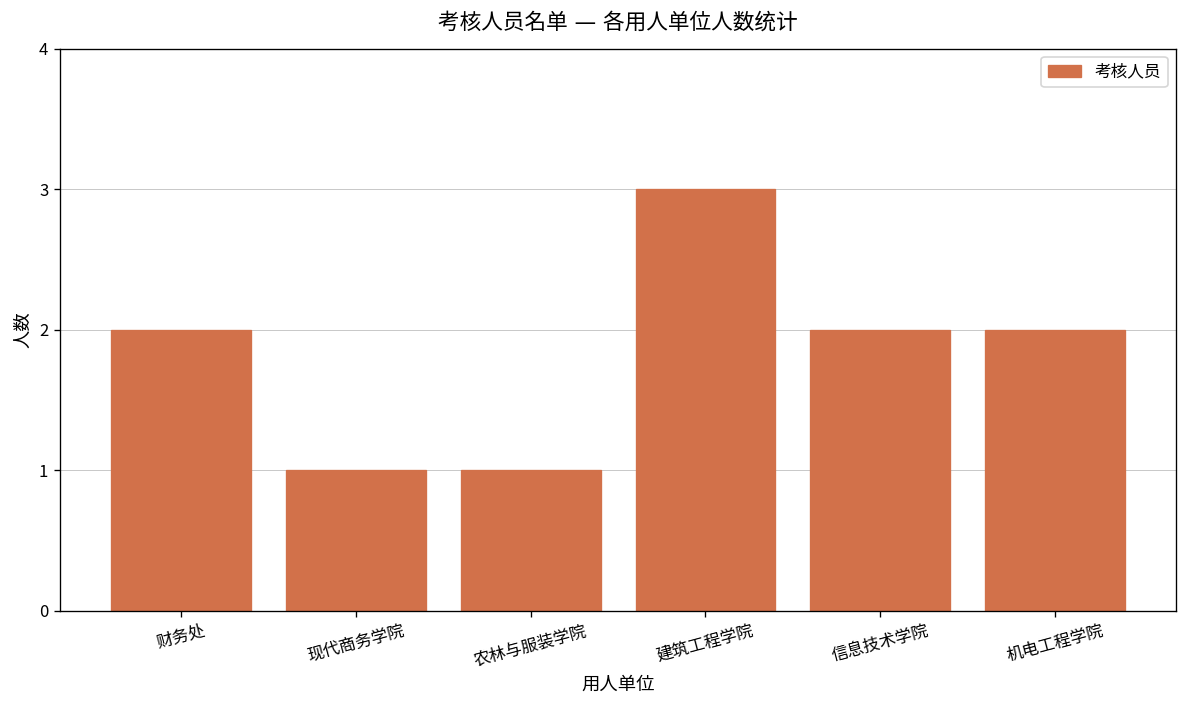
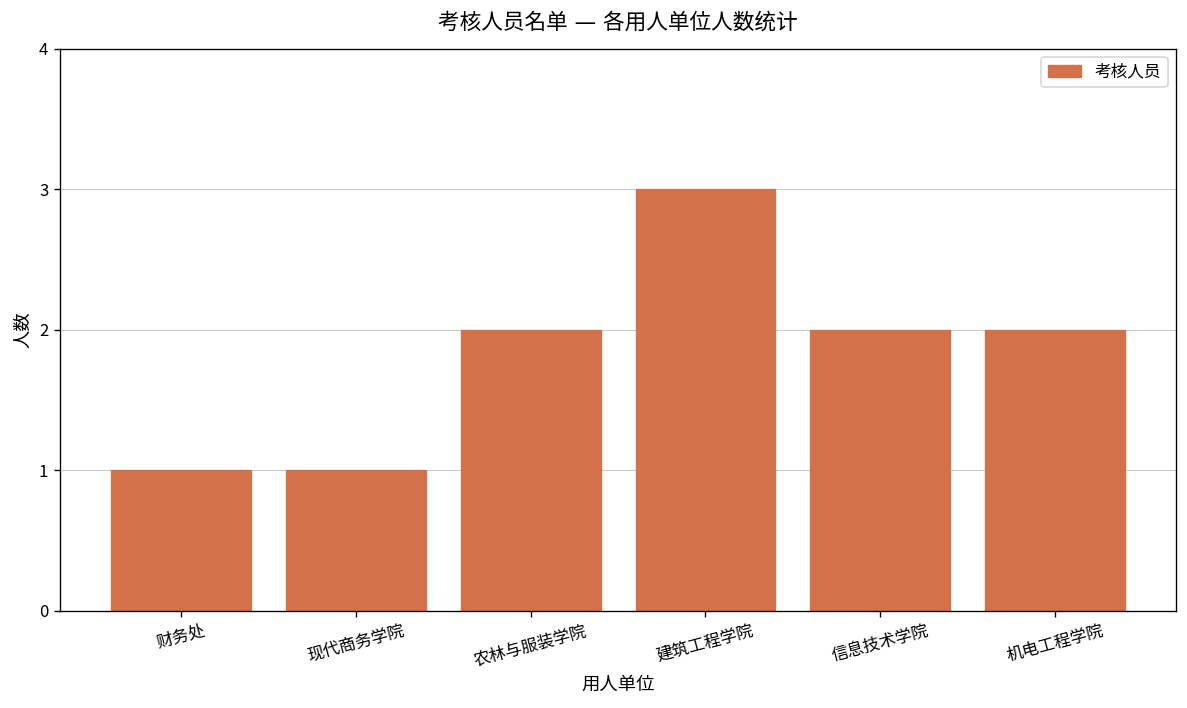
  {
-   "财务处": 2,
+   "财务处": 1,
    "现代商务学院": 1,
-   "农林与服装学院": 1,
+   "农林与服装学院": 2,
    "建筑工程学院": 3,
    "信息技术学院": 2,
    "机电工程学院": 2
  }
